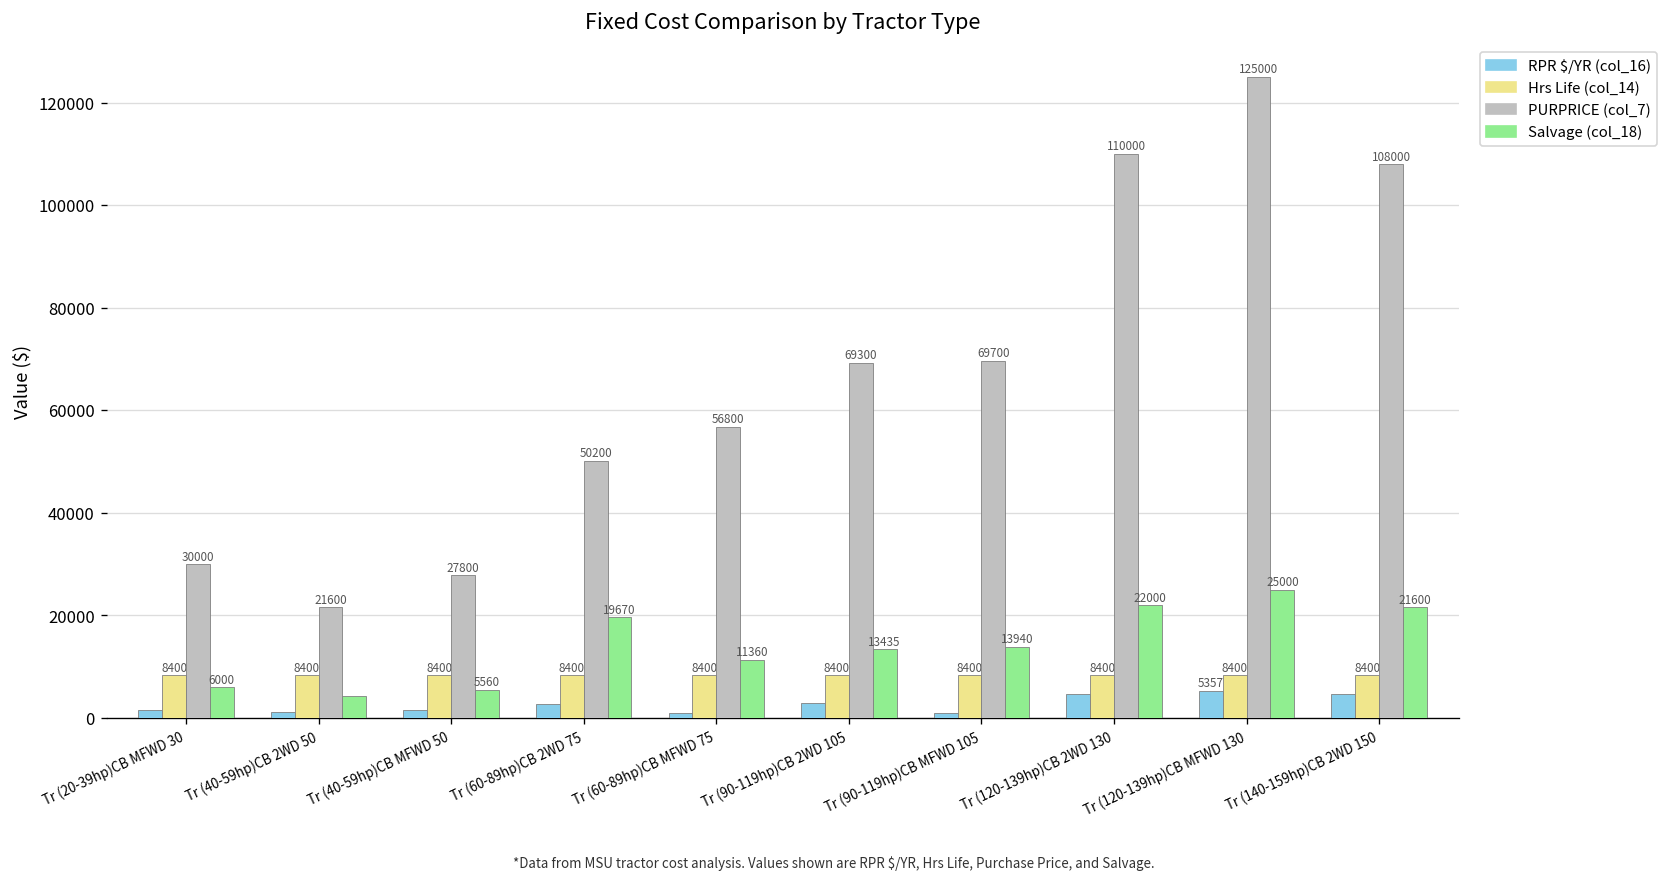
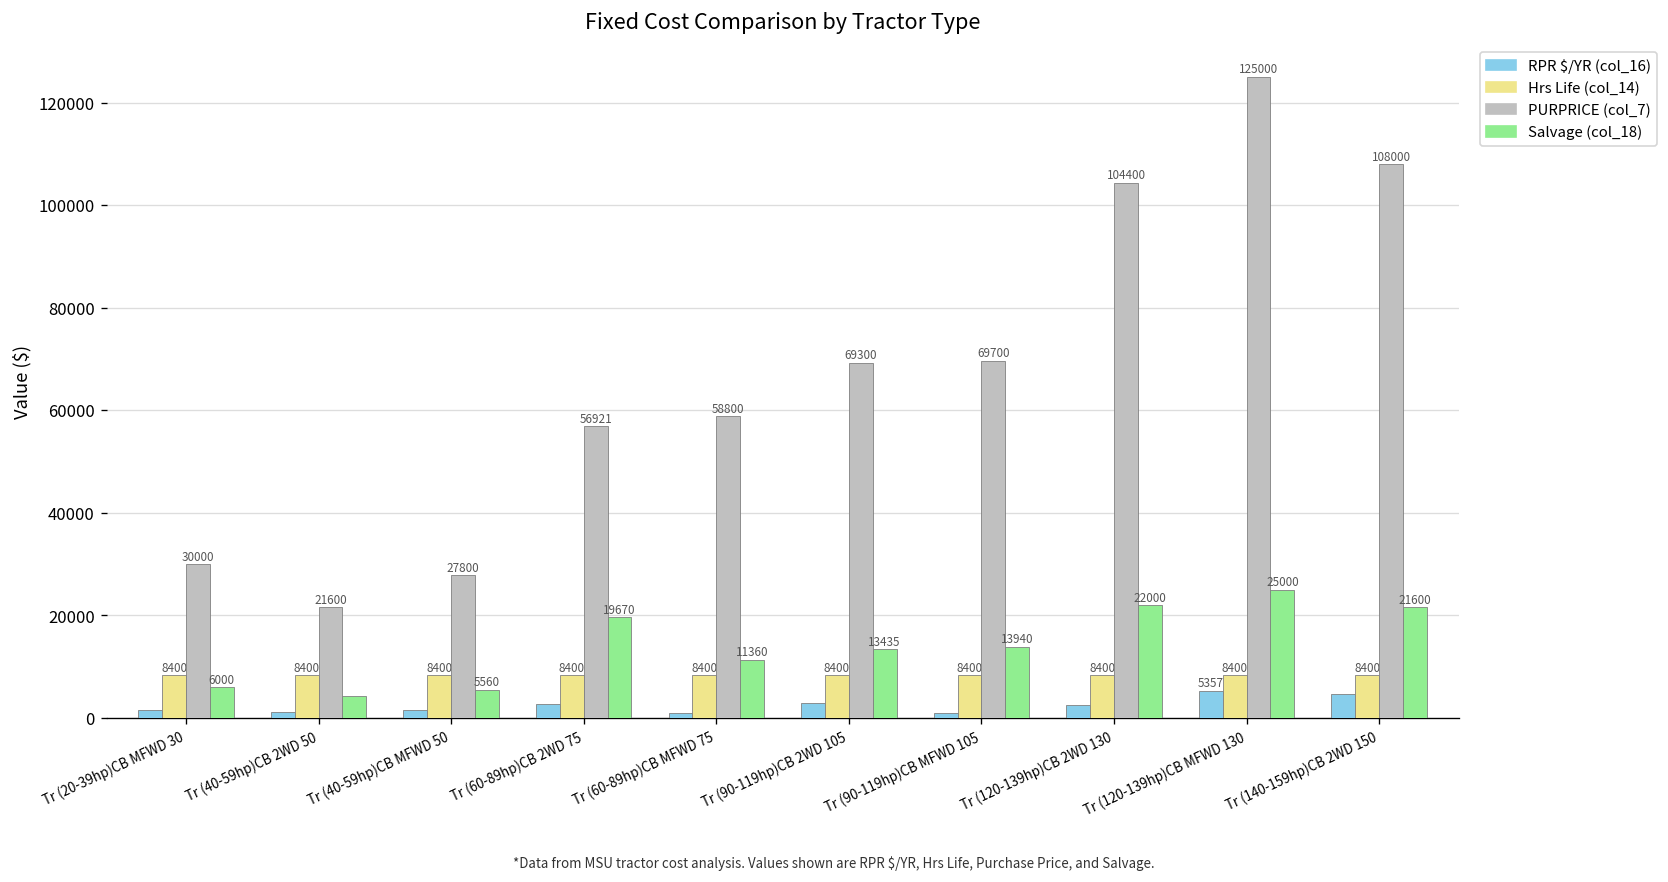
  {
    "RPR $/YR (col_16)": {
      "Tr (20-39hp)CB MFWD 30": 2000,
      "Tr (40-59hp)CB 2WD 50": 1000,
      "Tr (40-59hp)CB MFWD 50": 1000,
      "Tr (60-89hp)CB 2WD 75": 3000,
      "Tr (60-89hp)CB MFWD 75": 1000,
      "Tr (90-119hp)CB 2WD 105": 3000,
      "Tr (90-119hp)CB MFWD 105": 1000,
-     "Tr (120-139hp)CB 2WD 130": 5000,
+     "Tr (120-139hp)CB 2WD 130": 3000,
      "Tr (140-159hp)CB 2WD 150": 5000
    },
    "Hrs Life (col_14)": {
      "Tr (20-39hp)CB MFWD 30": 8400,
      "Tr (40-59hp)CB 2WD 50": 8400,
      "Tr (40-59hp)CB MFWD 50": 8400,
      "Tr (60-89hp)CB 2WD 75": 8400,
      "Tr (60-89hp)CB MFWD 75": 8400,
      "Tr (90-119hp)CB 2WD 105": 8400,
      "Tr (90-119hp)CB MFWD 105": 8400,
      "Tr (120-139hp)CB 2WD 130": 8400,
      "Tr (120-139hp)CB MFWD 130": 8400,
      "Tr (140-159hp)CB 2WD 150": 8400
    },
    "PURPRICE (col_7)": {
      "Tr (20-39hp)CB MFWD 30": 30000,
      "Tr (40-59hp)CB 2WD 50": 21600,
      "Tr (40-59hp)CB MFWD 50": 27800,
-     "Tr (60-89hp)CB 2WD 75": 50200,
-     "Tr (60-89hp)CB MFWD 75": 56800,
+     "Tr (60-89hp)CB 2WD 75": 56921,
+     "Tr (60-89hp)CB MFWD 75": 58800,
      "Tr (90-119hp)CB 2WD 105": 69300,
      "Tr (90-119hp)CB MFWD 105": 69700,
-     "Tr (120-139hp)CB 2WD 130": 110000,
+     "Tr (120-139hp)CB 2WD 130": 104400,
      "Tr (120-139hp)CB MFWD 130": 125000,
      "Tr (140-159hp)CB 2WD 150": 108000
    },
    "Salvage (col_18)": {
      "Tr (20-39hp)CB MFWD 30": 6000,
      "Tr (40-59hp)CB MFWD 50": 5560,
      "Tr (60-89hp)CB 2WD 75": 19670,
      "Tr (60-89hp)CB MFWD 75": 11360,
      "Tr (90-119hp)CB 2WD 105": 13435,
      "Tr (90-119hp)CB MFWD 105": 13940,
      "Tr (120-139hp)CB 2WD 130": 22000,
      "Tr (120-139hp)CB MFWD 130": 25000,
      "Tr (140-159hp)CB 2WD 150": 21600
    }
  }
